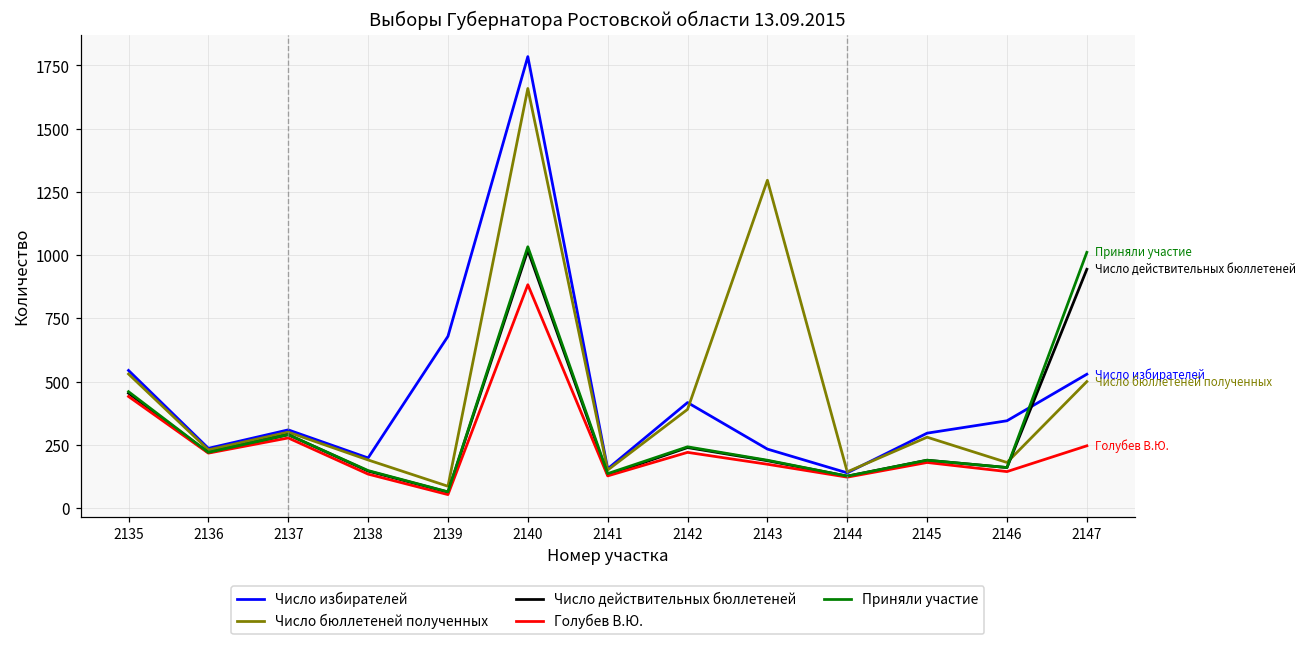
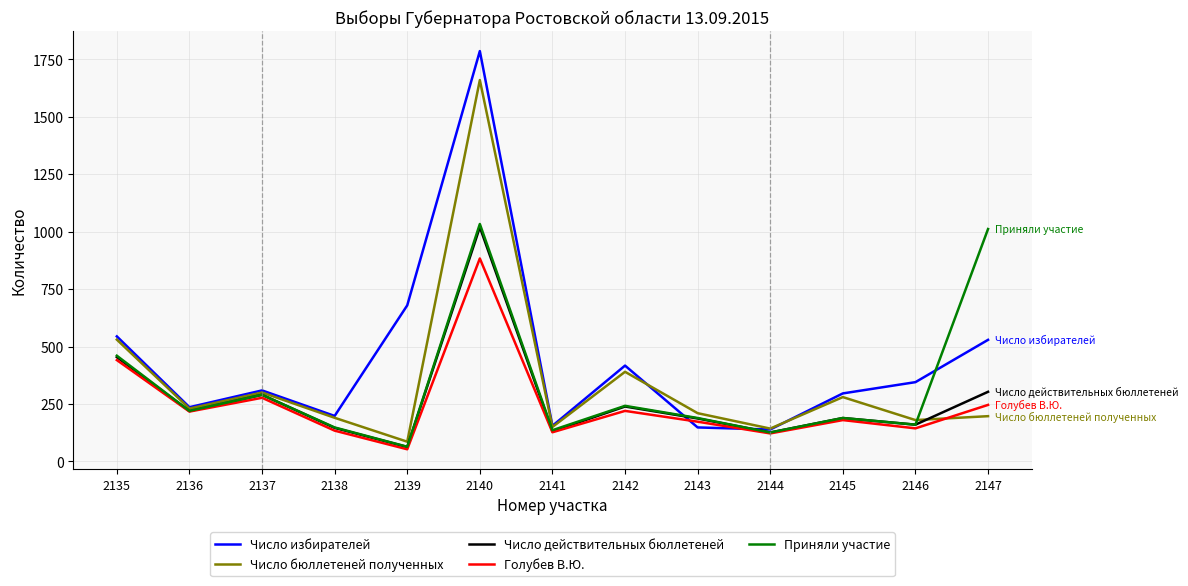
  {
    "Число избирателей": {
      "2135": 540,
      "2139": 680,
      "2140": 1790,
      "2142": 420,
-     "2143": 230,
+     "2143": 150,
      "2145": 300,
      "2146": 350,
      "2147": 530
    },
    "Число бюллетеней полученных": {
      "2135": 530,
      "2139": 90,
      "2140": 1660,
      "2142": 390,
-     "2143": 1300,
+     "2143": 210,
      "2145": 280,
      "2146": 180,
-     "2147": 500
+     "2147": 200
    },
    "Число действительных бюллетеней": {
      "2140": 1020,
-     "2147": 940
+     "2147": 300
    },
    "Голубев В.Ю.": {
      "2135": 440,
      "2137": 280,
      "2138": 130,
      "2140": 880,
      "2142": 220,
      "2143": 170,
      "2146": 140,
      "2147": 250
    },
    "Приняли участие": {
      "2140": 1030,
      "2147": 1010
    }
  }
